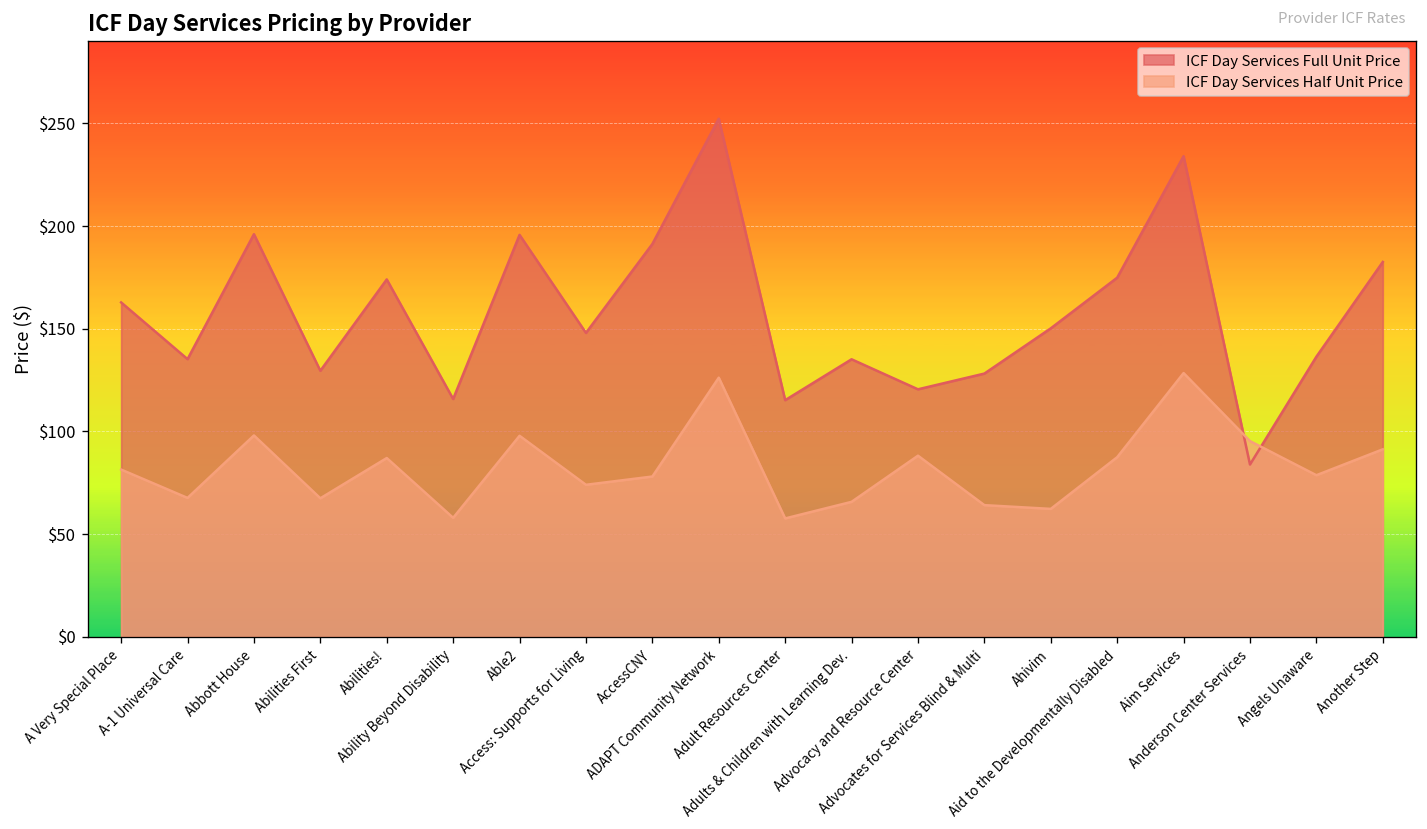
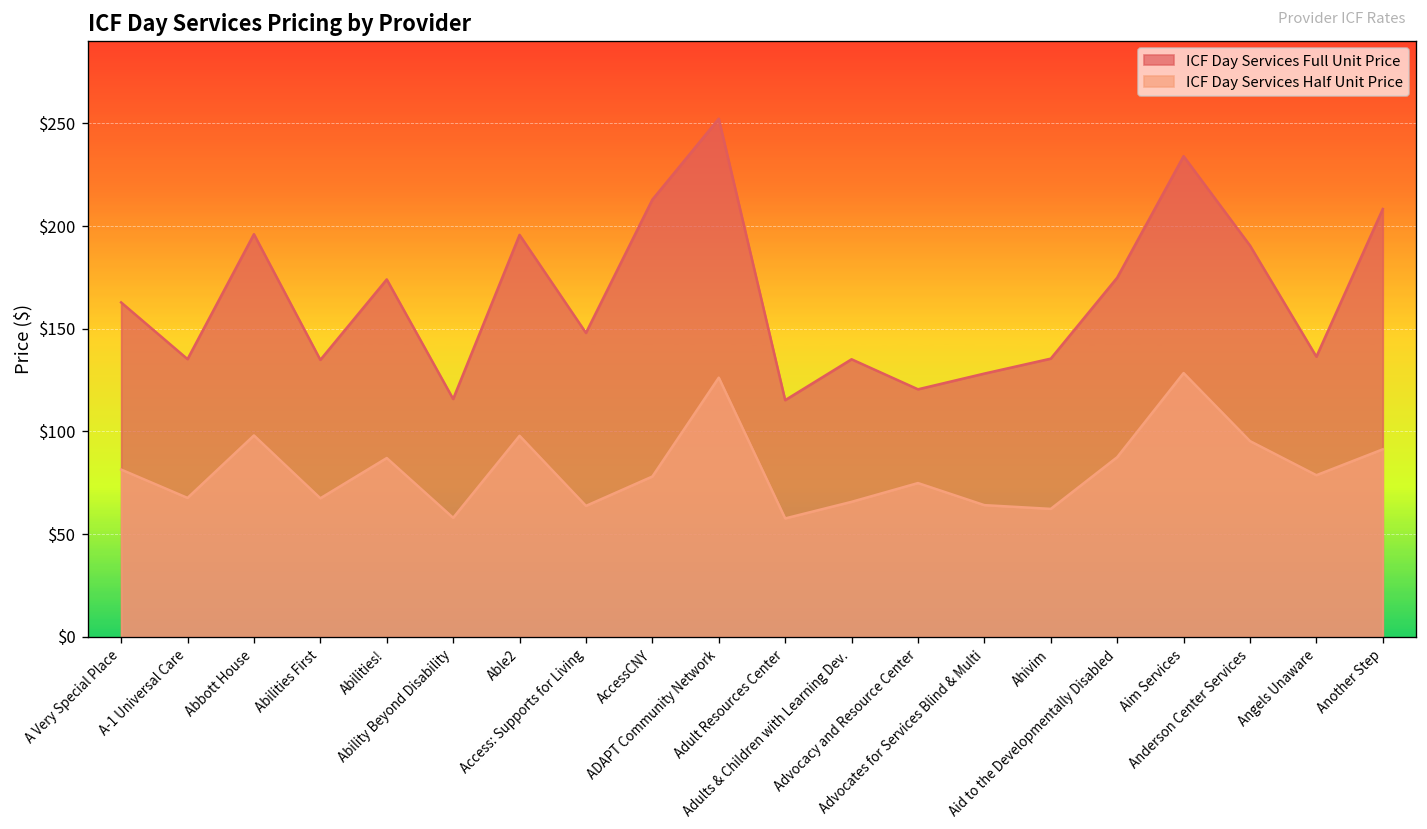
  {
    "ICF Day Services Full Unit Price": {
      "A Very Special Place": "$163",
      "A-1 Universal Care": "$135",
      "Abbott House": "$196",
-     "Abilities First": "$130",
+     "Abilities First": "$135",
      "Abilities!": "$174",
      "Ability Beyond Disability": "$116",
      "Able2": "$196",
      "Access: Supports for Living": "$148",
-     "AccessCNY": "$191",
+     "AccessCNY": "$213",
      "ADAPT Community Network": "$252",
      "Adult Resources Center": "$115",
      "Adults & Children with Learning Dev.": "$135",
      "Advocacy and Resource Center": "$120",
      "Advocates for Services Blind & Multi": "$128",
-     "Ahivim": "$150",
+     "Ahivim": "$135",
      "Aid to the Developmentally Disabled": "$175",
      "Aim Services": "$234",
-     "Anderson Center Services": "$84",
+     "Anderson Center Services": "$191",
      "Angels Unaware": "$136",
-     "Another Step": "$183"
+     "Another Step": "$208"
    },
    "ICF Day Services Half Unit Price": {
      "A Very Special Place": "$81",
      "A-1 Universal Care": "$68",
      "Abbott House": "$98",
      "Abilities First": "$67",
      "Abilities!": "$87",
      "Ability Beyond Disability": "$58",
      "Able2": "$98",
-     "Access: Supports for Living": "$74",
+     "Access: Supports for Living": "$64",
      "AccessCNY": "$78",
      "ADAPT Community Network": "$126",
      "Adult Resources Center": "$58",
      "Adults & Children with Learning Dev.": "$66",
-     "Advocacy and Resource Center": "$88",
+     "Advocacy and Resource Center": "$75",
      "Advocates for Services Blind & Multi": "$64",
      "Ahivim": "$62",
      "Aid to the Developmentally Disabled": "$87",
      "Aim Services": "$128",
      "Anderson Center Services": "$95",
      "Angels Unaware": "$79",
      "Another Step": "$91"
    }
  }
